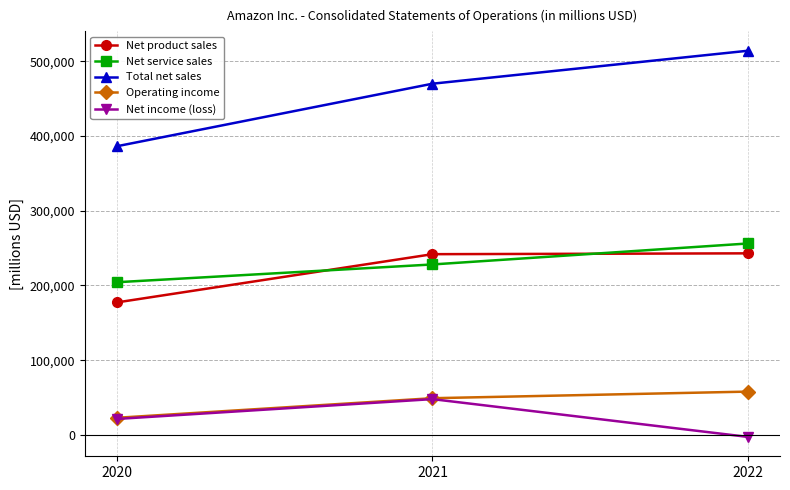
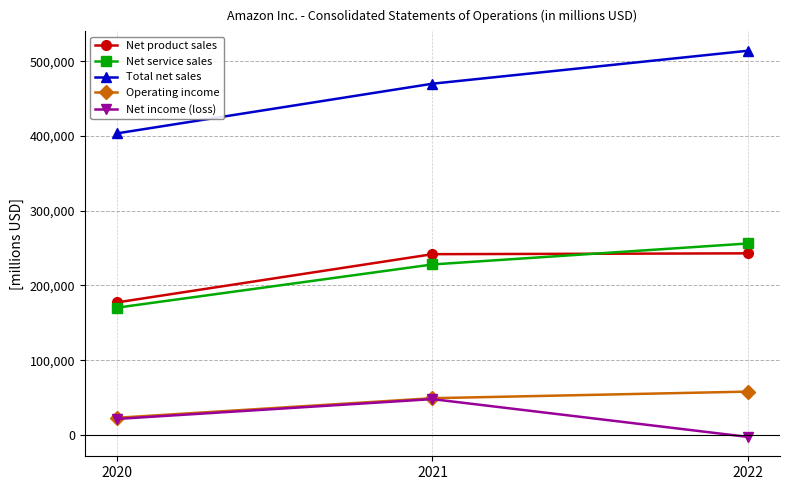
  {
    "Net product sales": {
      "2020": "180,000",
      "2021": "240,000",
      "2022": "240,000"
    },
    "Net service sales": {
-     "2020": "200,000",
+     "2020": "170,000",
      "2021": "230,000",
      "2022": "260,000"
    },
    "Total net sales": {
-     "2020": "390,000",
+     "2020": "400,000",
      "2021": "470,000",
      "2022": "510,000"
    },
    "Operating income": {
      "2022": "60,000"
    },
    "Net income (loss)": {
      "2022": "0"
    }
  }
